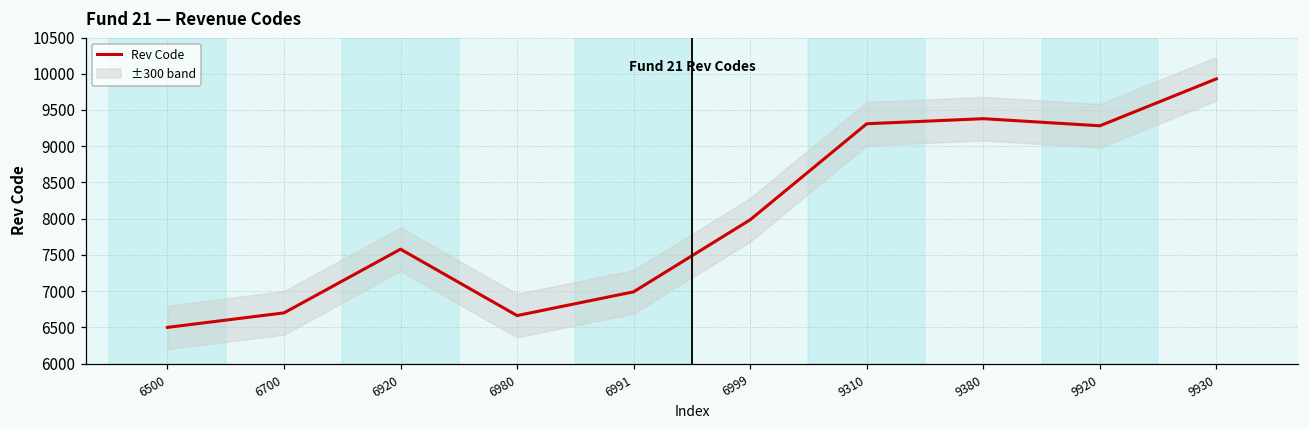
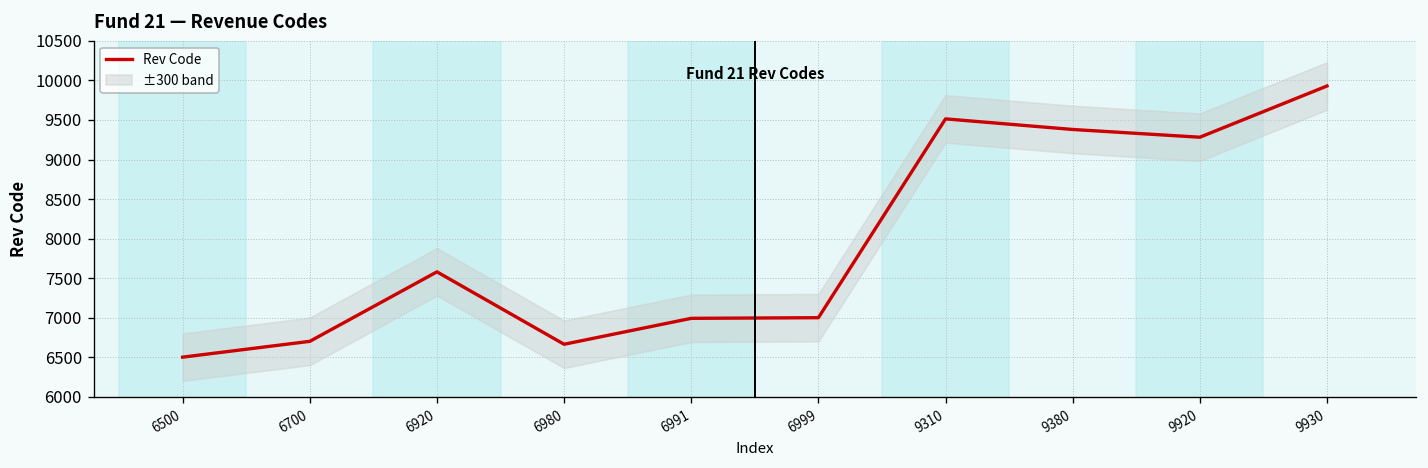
  {
    "Rev Code": {
      "6500": 6500,
      "6700": 6700,
      "6920": 7600,
      "6980": 6700,
      "6991": 7000,
-     "6999": 8000,
-     "9310": 9300,
+     "6999": 7000,
+     "9310": 9500,
      "9380": 9400,
      "9920": 9300,
      "9930": 9900
    }
  }
